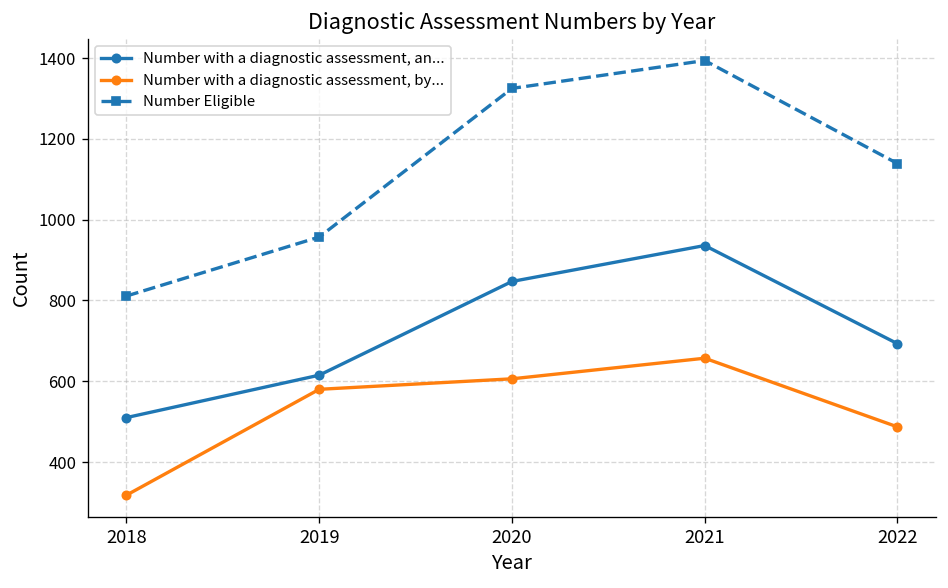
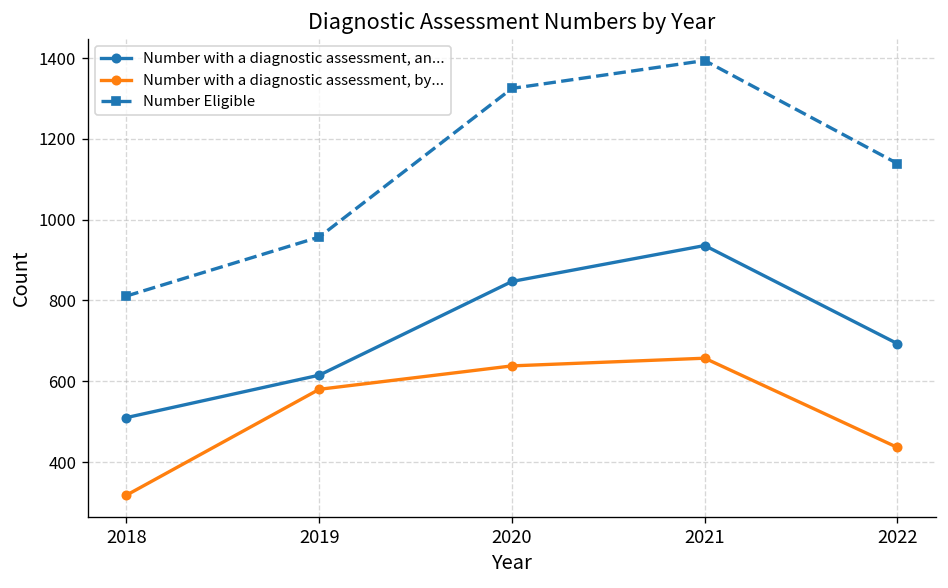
  {
    "Number with a diagnostic assessment, by...": {
      "2018": 320,
      "2019": 580,
-     "2020": 610,
+     "2020": 640,
      "2021": 660,
-     "2022": 490
+     "2022": 440
    }
  }
